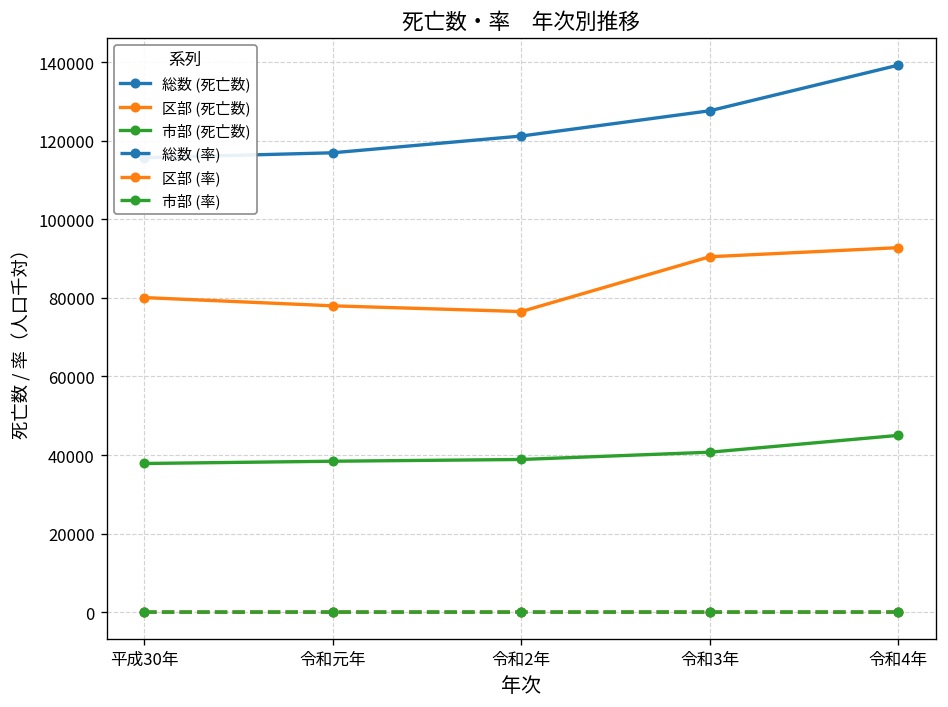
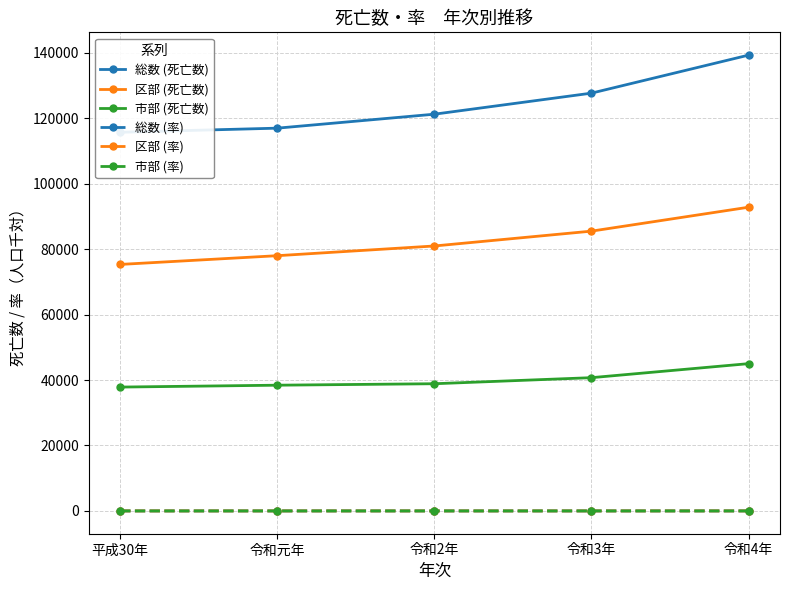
  {
    "総数 (死亡数)": {
      "令和元年": 117000,
      "令和2年": 121000,
      "令和3年": 128000,
      "令和4年": 139000
    },
    "区部 (死亡数)": {
-     "平成30年": 80000,
+     "平成30年": 75000,
      "令和元年": 78000,
-     "令和2年": 77000,
-     "令和3年": 90000,
+     "令和2年": 81000,
+     "令和3年": 85000,
      "令和4年": 93000
    }
  }
